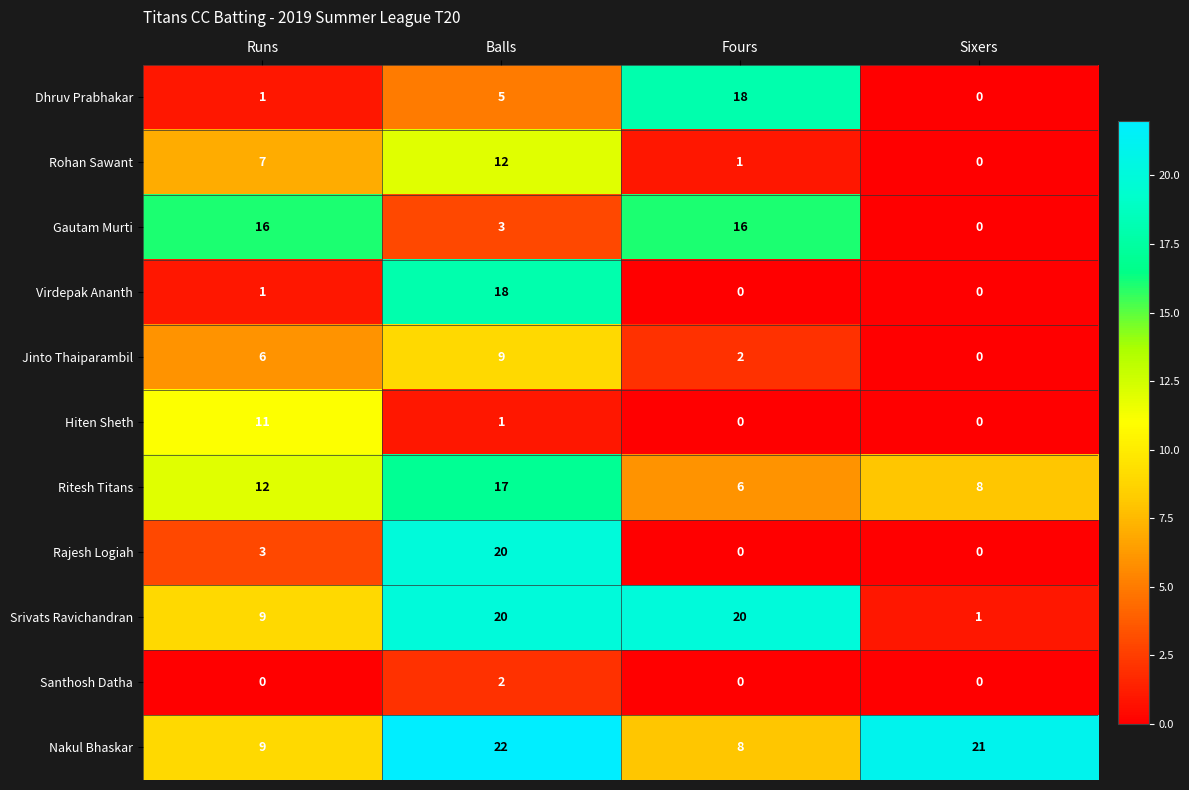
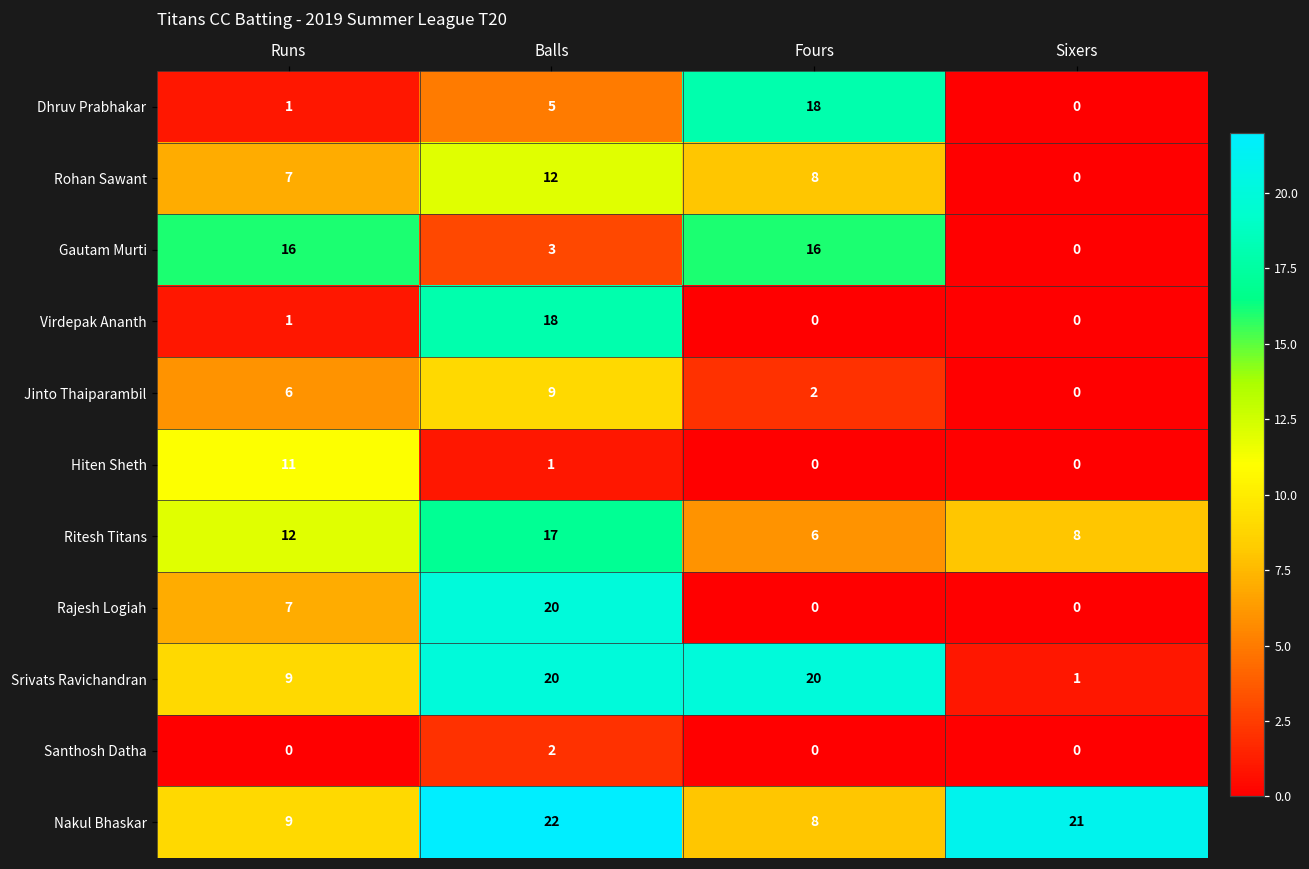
  {
    "Dhruv Prabhakar": {
      "Runs": 1,
      "Balls": 5,
      "Fours": 18,
      "Sixers": 0
    },
    "Rohan Sawant": {
      "Runs": 7,
      "Balls": 12,
-     "Fours": 1,
+     "Fours": 8,
      "Sixers": 0
    },
    "Gautam Murti": {
      "Runs": 16,
      "Balls": 3,
      "Fours": 16,
      "Sixers": 0
    },
    "Virdepak Ananth": {
      "Runs": 1,
      "Balls": 18,
      "Fours": 0,
      "Sixers": 0
    },
    "Jinto Thaiparambil": {
      "Runs": 6,
      "Balls": 9,
      "Fours": 2,
      "Sixers": 0
    },
    "Hiten Sheth": {
      "Runs": 11,
      "Balls": 1,
      "Fours": 0,
      "Sixers": 0
    },
    "Ritesh Titans": {
      "Runs": 12,
      "Balls": 17,
      "Fours": 6,
      "Sixers": 8
    },
    "Rajesh Logiah": {
-     "Runs": 3,
+     "Runs": 7,
      "Balls": 20,
      "Fours": 0,
      "Sixers": 0
    },
    "Srivats Ravichandran": {
      "Runs": 9,
      "Balls": 20,
      "Fours": 20,
      "Sixers": 1
    },
    "Santhosh Datha": {
      "Runs": 0,
      "Balls": 2,
      "Fours": 0,
      "Sixers": 0
    },
    "Nakul Bhaskar": {
      "Runs": 9,
      "Balls": 22,
      "Fours": 8,
      "Sixers": 21
    }
  }
